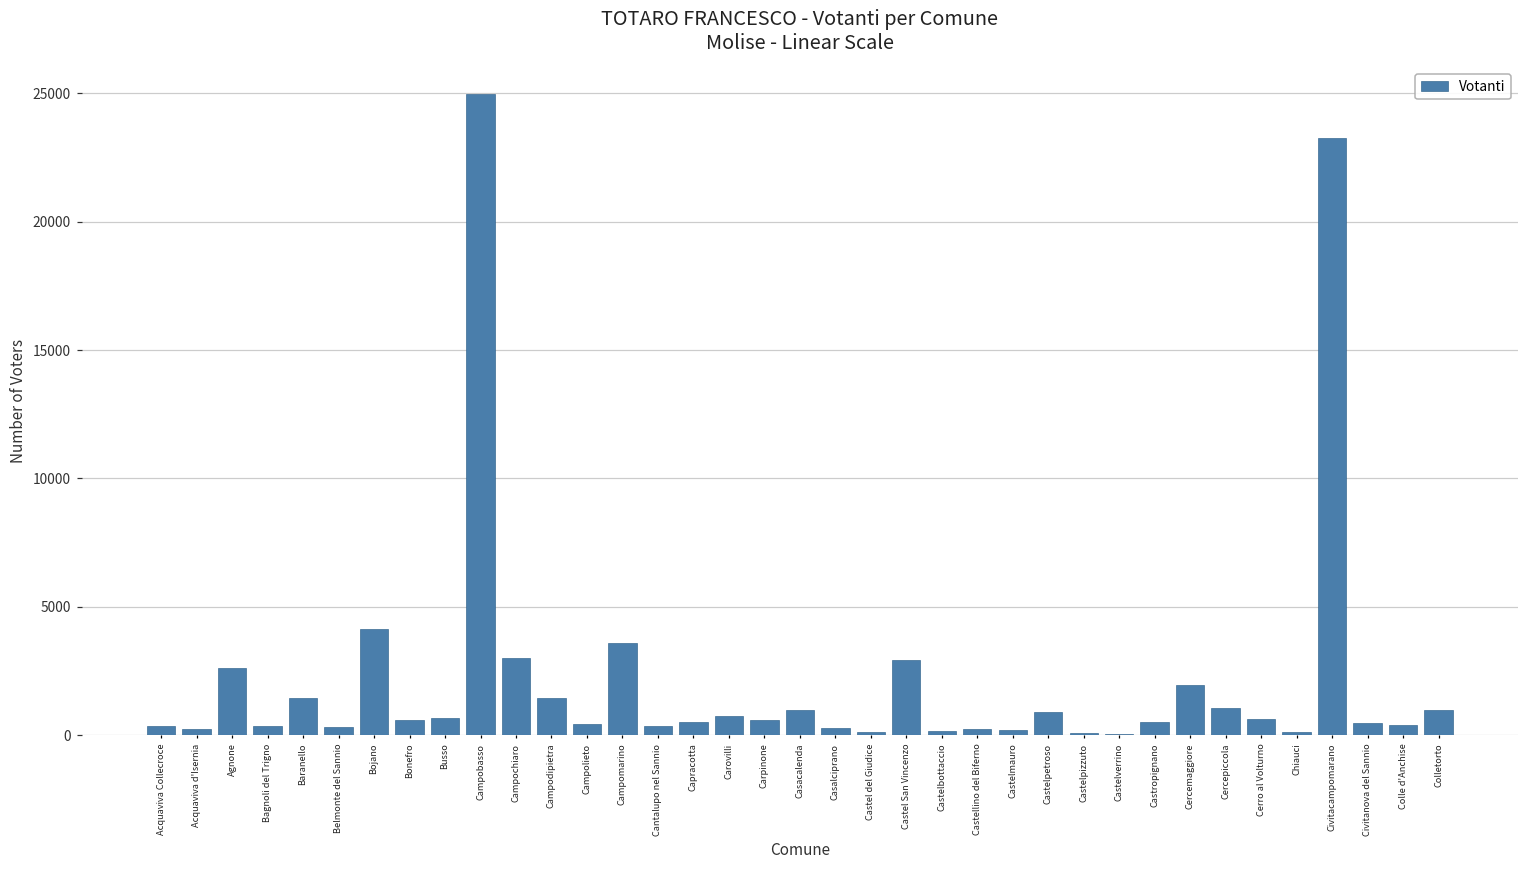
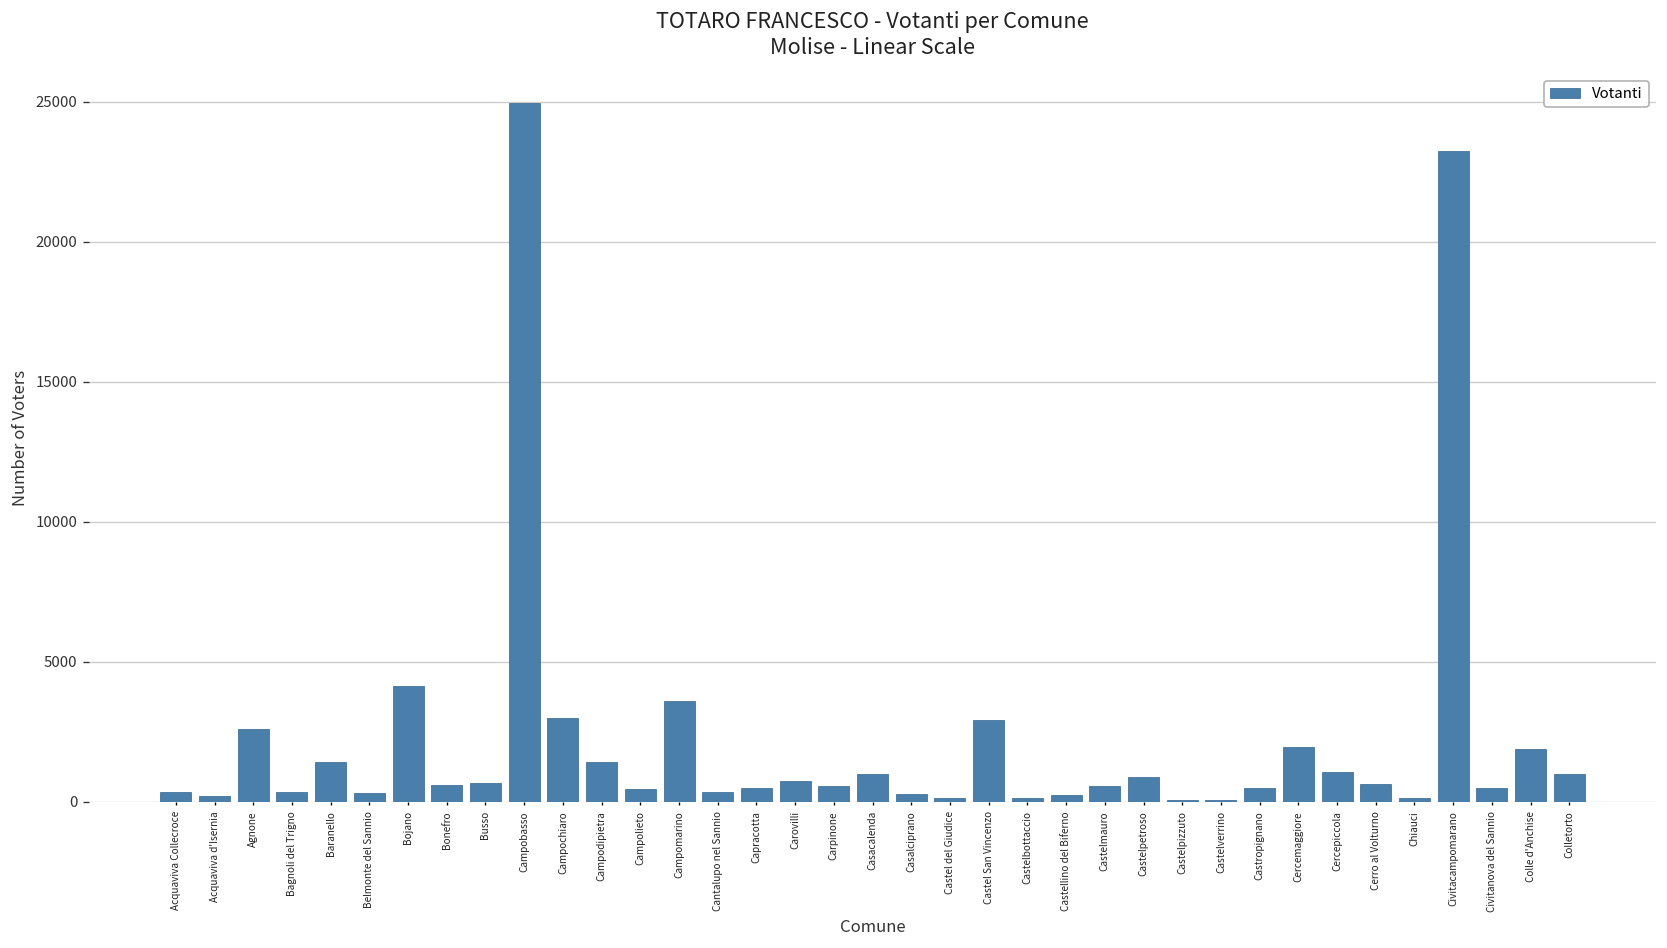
  {
    "Acquaviva Collecroce": 300,
    "Acquaviva d'Isernia": 200,
    "Agnone": 2600,
    "Bagnoli del Trigno": 300,
    "Baranello": 1400,
    "Belmonte del Sannio": 300,
    "Bojano": 4100,
    "Bonefro": 600,
    "Busso": 700,
    "Campobasso": 25000,
    "Campochiaro": 3000,
    "Campodipietra": 1400,
    "Campolieto": 400,
    "Campomarino": 3600,
    "Cantalupo nel Sannio": 400,
    "Capracotta": 500,
    "Carovilli": 700,
    "Carpinone": 600,
    "Casacalenda": 1000,
    "Casalciprano": 300,
    "Castel del Giudice": 100,
    "Castel San Vincenzo": 2900,
    "Castelbottaccio": 200,
    "Castellino del Biferno": 300,
-   "Castelmauro": 200,
+   "Castelmauro": 600,
    "Castelpetroso": 900,
    "Castropignano": 500,
    "Cercemaggiore": 2000,
    "Cercepiccola": 1100,
    "Cerro al Volturno": 600,
    "Chiauci": 100,
    "Civitacampomarano": 23200,
    "Civitanova del Sannio": 500,
-   "Colle d'Anchise": 400,
+   "Colle d'Anchise": 1900,
    "Colletorto": 1000
  }
